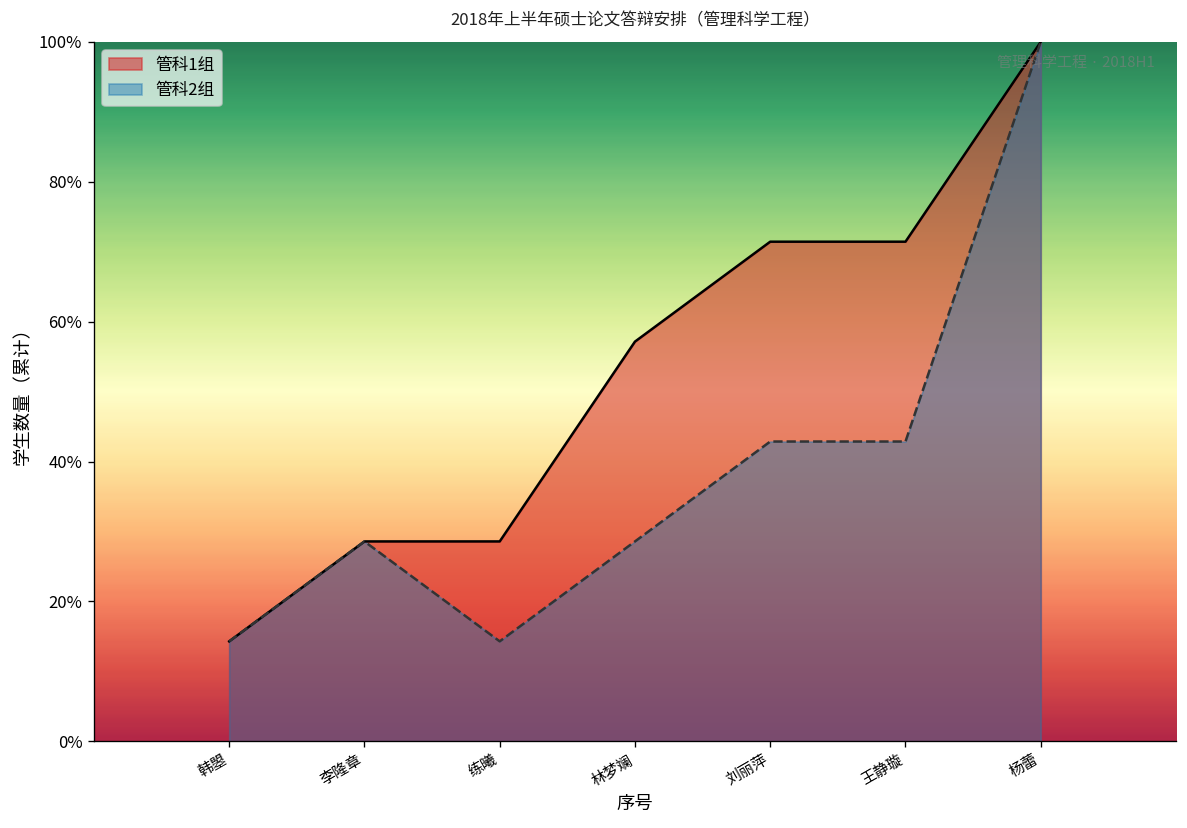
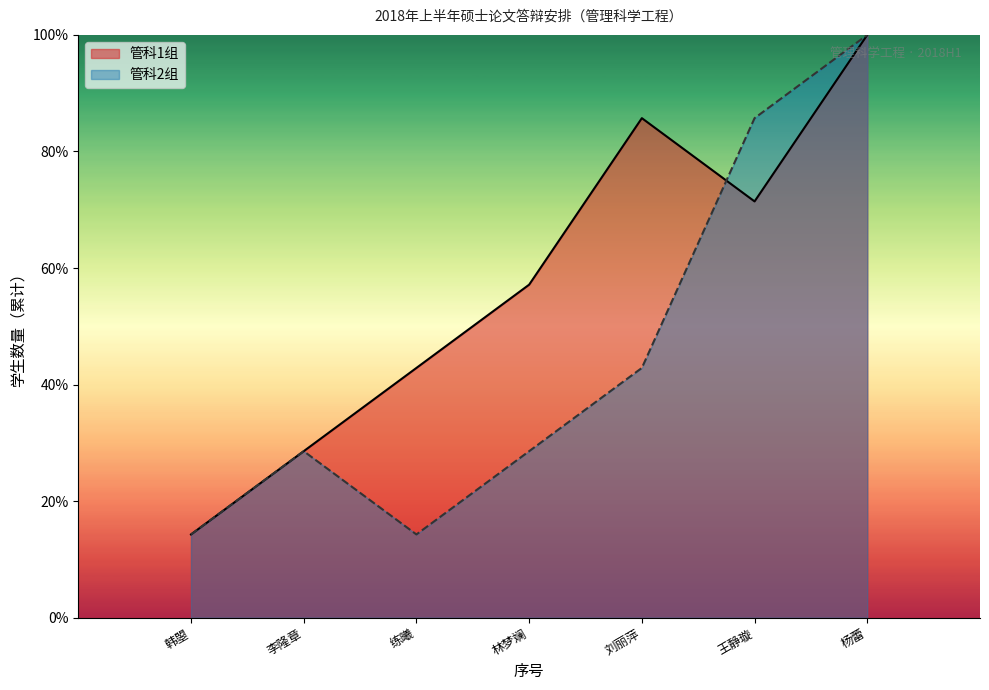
  {
    "管科1组": {
-     "练曦": "29%",
+     "练曦": "43%",
      "林梦斓": "57%",
-     "刘丽萍": "71%",
+     "刘丽萍": "86%",
      "王静璇": "71%"
    },
    "管科2组": {
      "练曦": "14%",
      "林梦斓": "29%",
      "刘丽萍": "43%",
-     "王静璇": "43%"
+     "王静璇": "86%"
    }
  }
